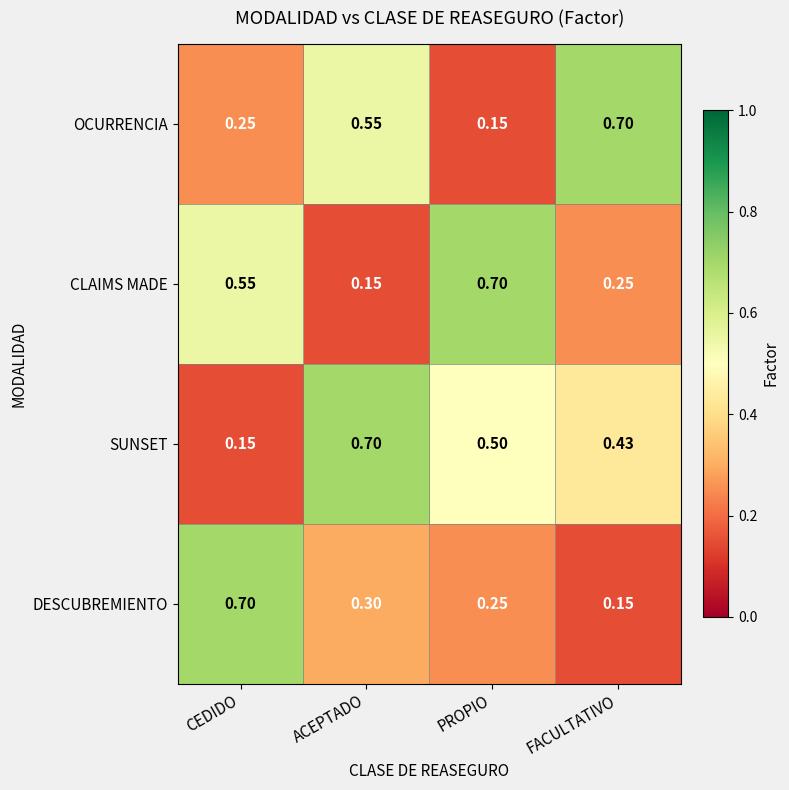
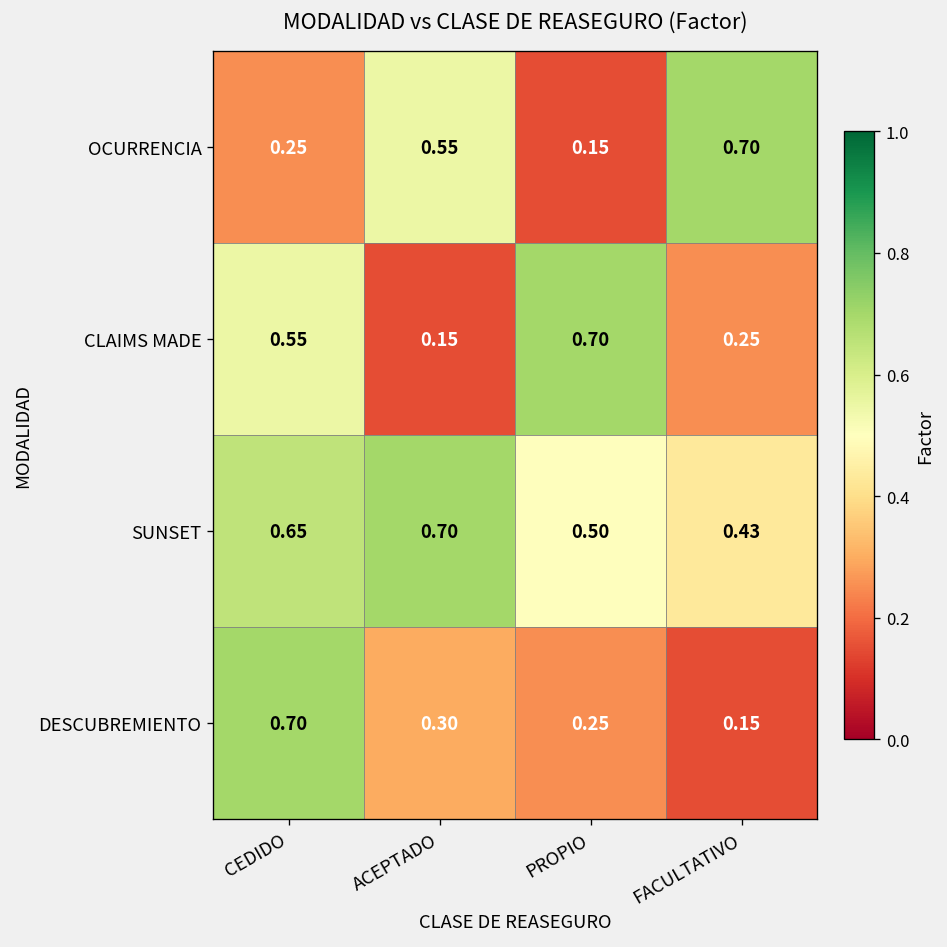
  {
    "OCURRENCIA": {
      "CEDIDO": 0.25,
      "ACEPTADO": 0.55,
      "PROPIO": 0.15,
      "FACULTATIVO": 0.70
    },
    "CLAIMS MADE": {
      "CEDIDO": 0.55,
      "ACEPTADO": 0.15,
      "PROPIO": 0.70,
      "FACULTATIVO": 0.25
    },
    "SUNSET": {
-     "CEDIDO": 0.15,
+     "CEDIDO": 0.65,
      "ACEPTADO": 0.70,
      "PROPIO": 0.50,
      "FACULTATIVO": 0.43
    },
    "DESCUBREMIENTO": {
      "CEDIDO": 0.70,
      "ACEPTADO": 0.30,
      "PROPIO": 0.25,
      "FACULTATIVO": 0.15
    }
  }
